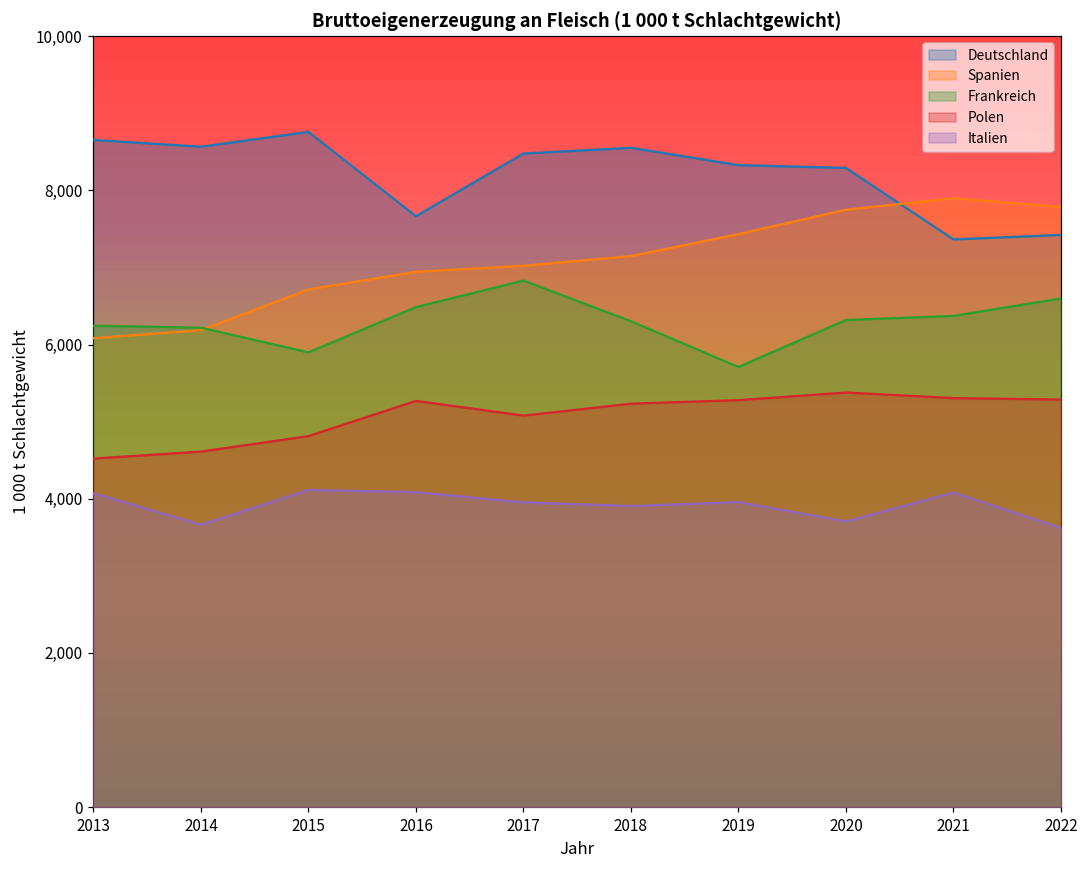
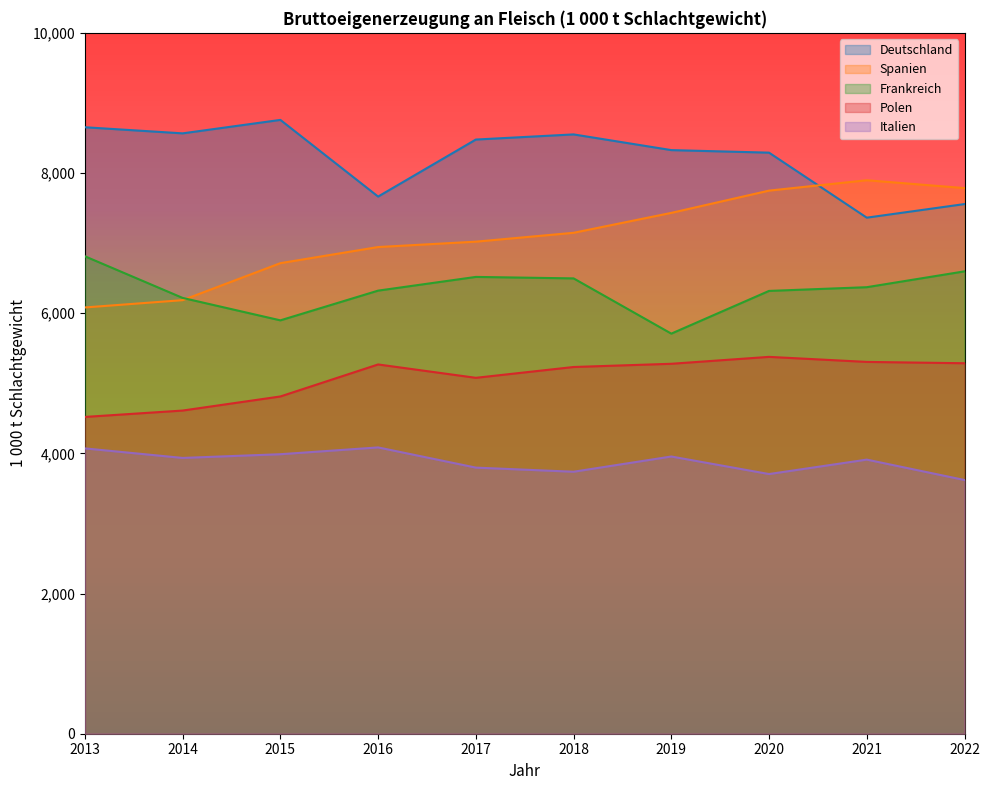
  {
    "Deutschland": {
      "2013": "8,700",
      "2014": "8,600",
      "2015": "8,800",
      "2016": "7,700",
      "2017": "8,500",
      "2018": "8,600",
      "2019": "8,300",
      "2020": "8,300",
      "2021": "7,400",
-     "2022": "7,400"
+     "2022": "7,600"
    },
    "Frankreich": {
-     "2013": "6,200",
+     "2013": "6,800",
      "2015": "5,900",
-     "2016": "6,500",
-     "2017": "6,800",
-     "2018": "6,300",
+     "2016": "6,300",
+     "2017": "6,500",
+     "2018": "6,500",
      "2019": "5,700",
      "2020": "6,300",
      "2021": "6,400",
      "2022": "6,600"
    },
    "Italien": {
      "2013": "4,100",
-     "2014": "3,700",
-     "2015": "4,100",
+     "2014": "3,900",
+     "2015": "4,000",
      "2016": "4,100",
-     "2017": "4,000",
-     "2018": "3,900",
+     "2017": "3,800",
+     "2018": "3,700",
      "2019": "4,000",
      "2020": "3,700",
-     "2021": "4,100",
+     "2021": "3,900",
      "2022": "3,600"
    }
  }
